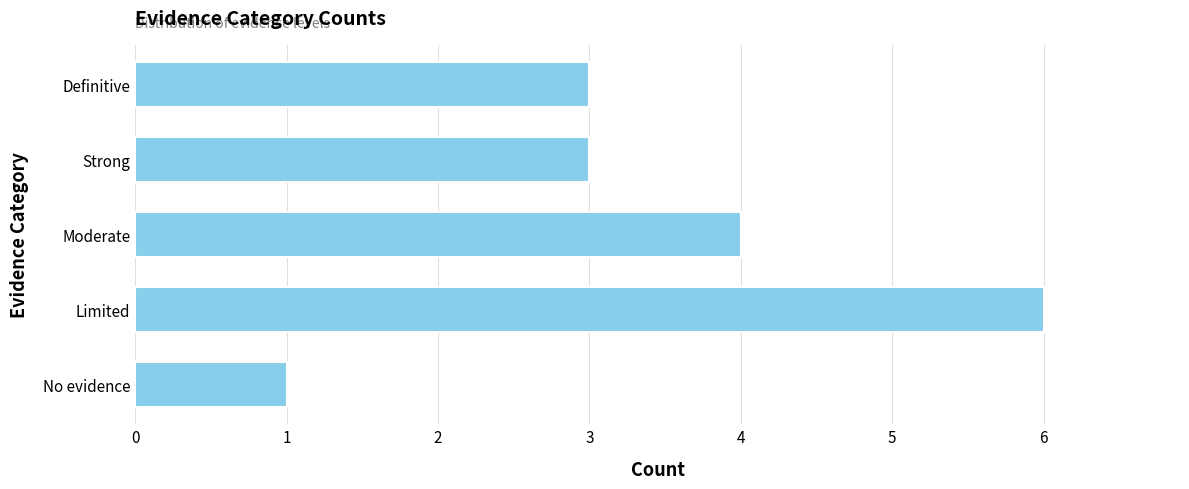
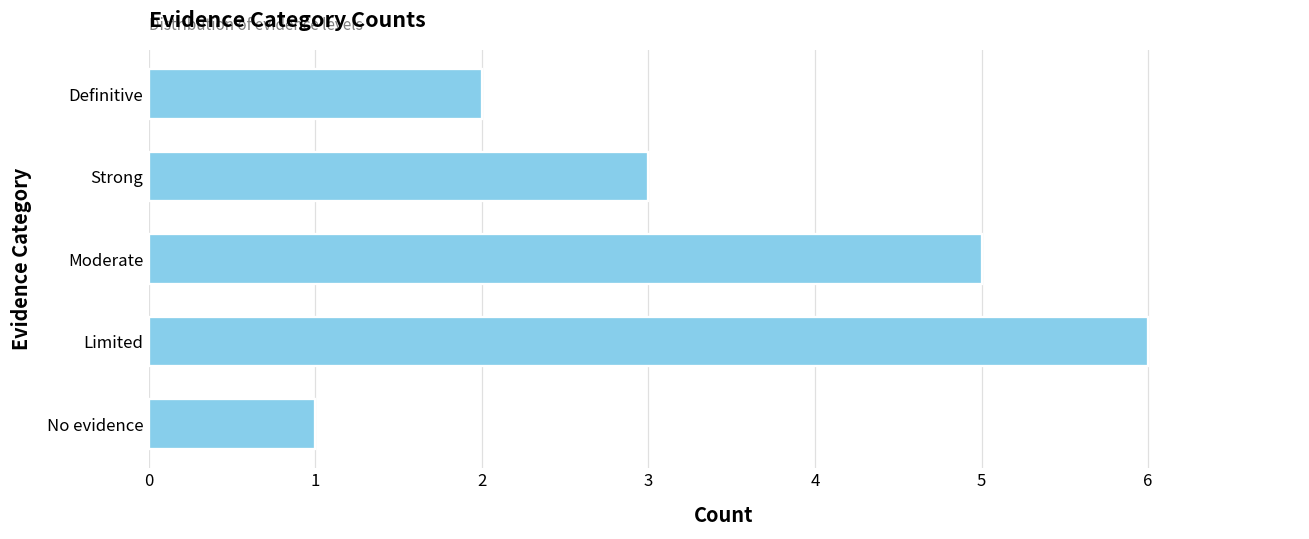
  {
-   "Definitive": 3,
+   "Definitive": 2,
    "Strong": 3,
-   "Moderate": 4,
+   "Moderate": 5,
    "Limited": 6,
    "No evidence": 1
  }
